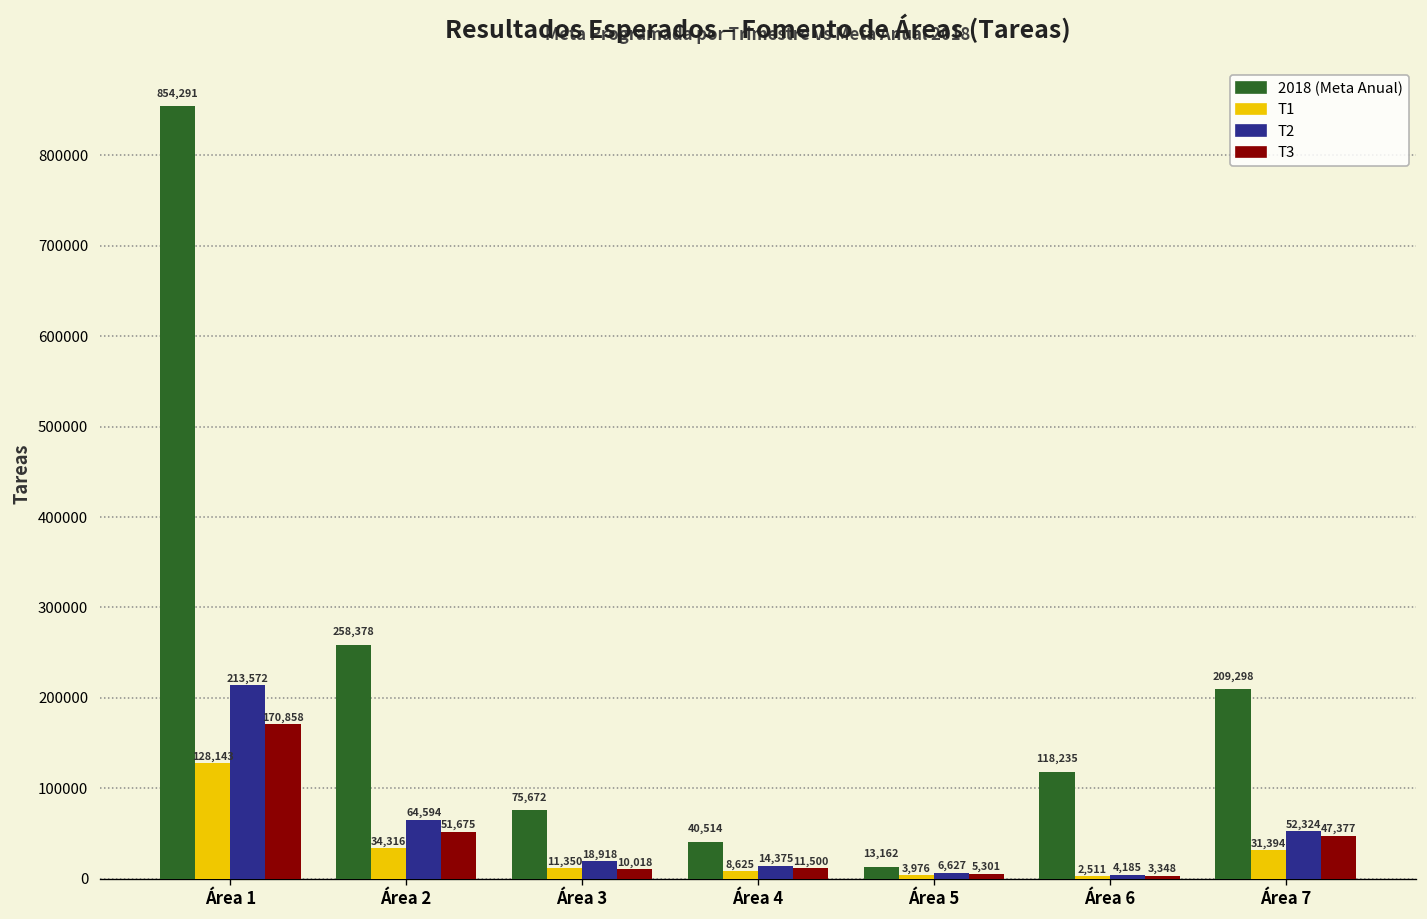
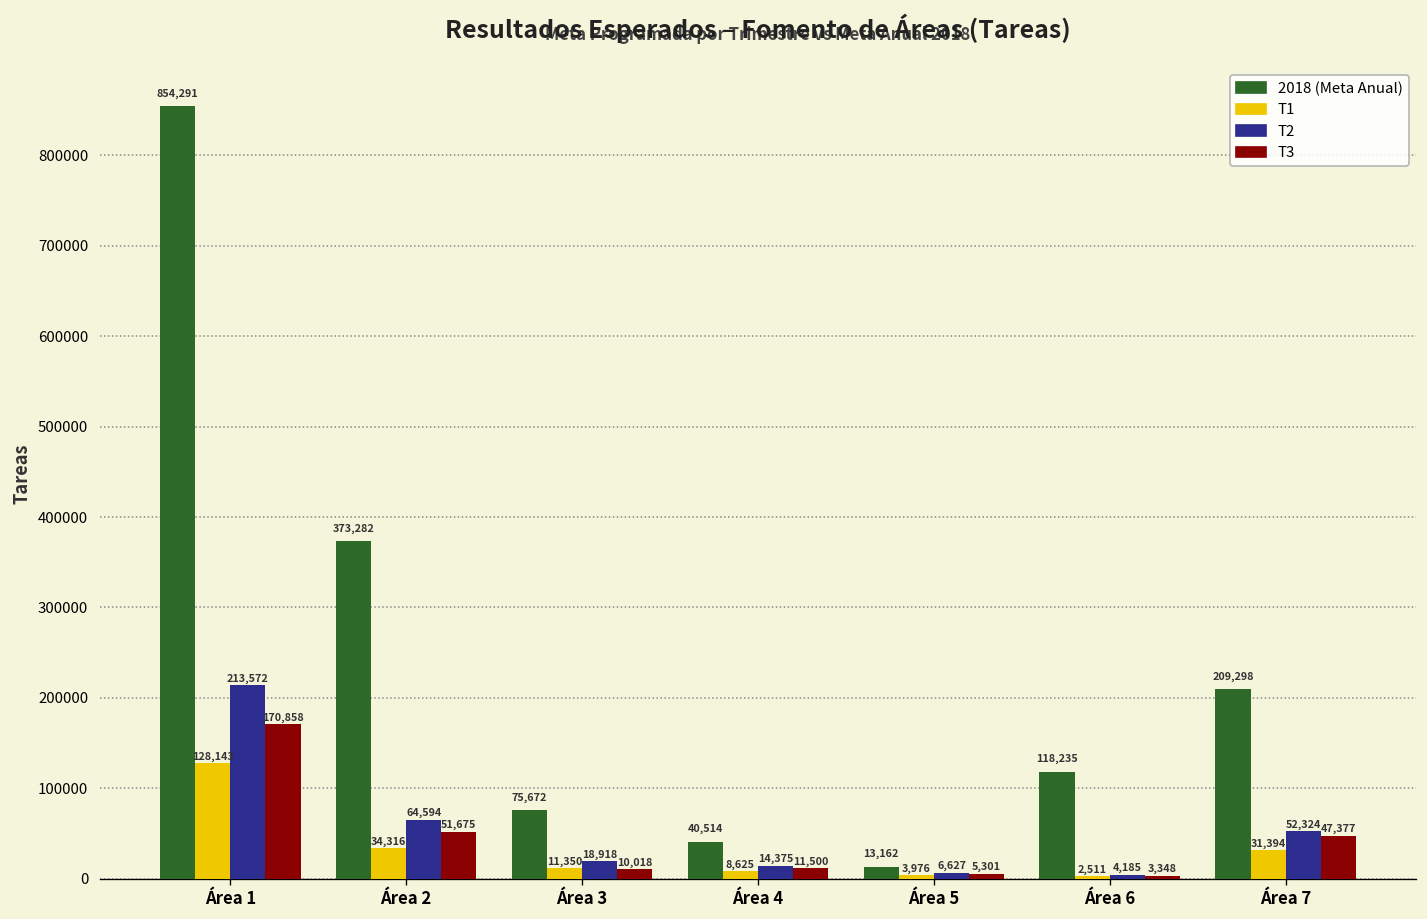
  {
    "2018 (Meta Anual)": {
      "Área 1": "854,291",
-     "Área 2": "258,378",
+     "Área 2": "373,282",
      "Área 3": "75,672",
      "Área 4": "40,514",
      "Área 5": "13,162",
      "Área 6": "118,235",
      "Área 7": "209,298"
    },
    "T1": {
      "Área 4": "8,625",
      "Área 5": "3,976",
      "Área 6": "2,511"
    },
    "T2": {
      "Área 2": "64,594",
      "Área 3": "18,918",
      "Área 4": "14,375",
      "Área 5": "6,627",
      "Área 7": "52,324"
    },
    "T3": {
      "Área 1": "170,858",
      "Área 4": "11,500",
      "Área 7": "47,377"
    }
  }
